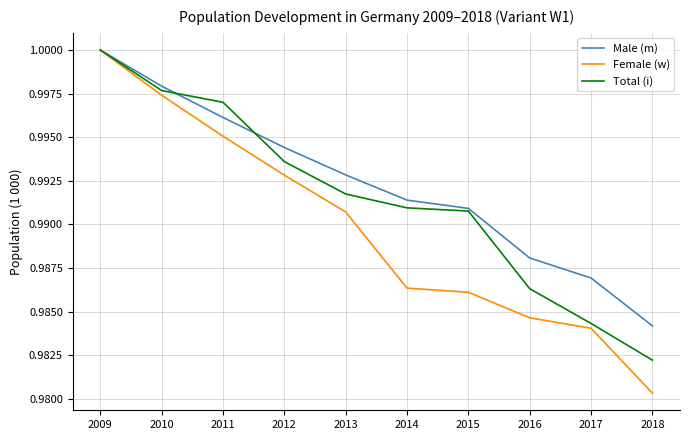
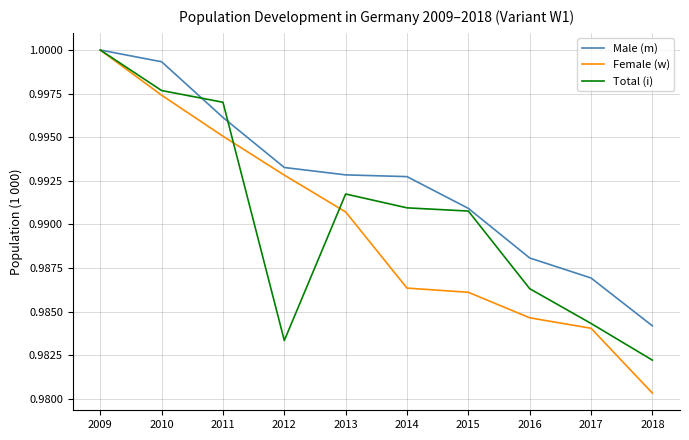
  {
    "Male (m)": {
-     "2010": 0.9979,
+     "2010": 0.9993,
      "2011": 0.9961,
-     "2012": 0.9944,
+     "2012": 0.9933,
      "2013": 0.9928,
-     "2014": 0.9914,
+     "2014": 0.9927,
      "2015": 0.9909,
      "2016": 0.9881,
      "2017": 0.9869,
      "2018": 0.9842
    },
    "Female (w)": {
      "2010": 0.9974,
      "2011": 0.9951,
      "2012": 0.9928,
      "2013": 0.9907,
      "2014": 0.9863,
      "2015": 0.9861,
      "2016": 0.9846,
      "2017": 0.9840,
      "2018": 0.9803
    },
    "Total (i)": {
      "2010": 0.9977,
      "2011": 0.9970,
-     "2012": 0.9936,
+     "2012": 0.9833,
      "2013": 0.9917,
      "2014": 0.9909,
      "2015": 0.9908,
      "2016": 0.9863,
      "2017": 0.9843,
      "2018": 0.9822
    }
  }
